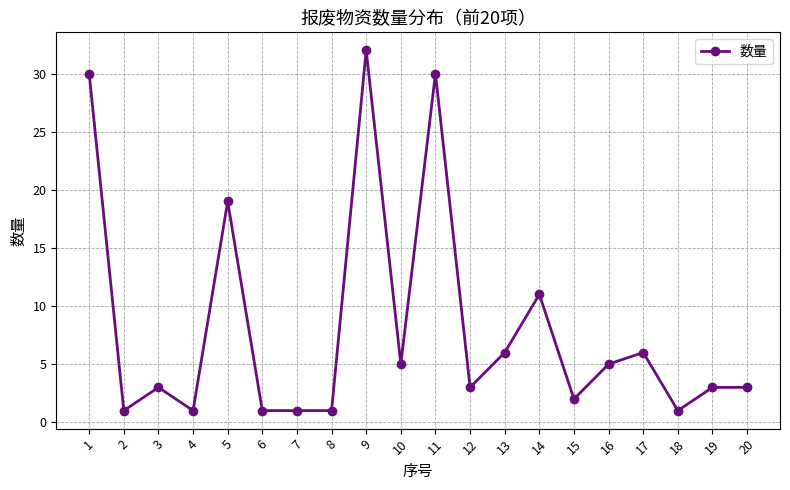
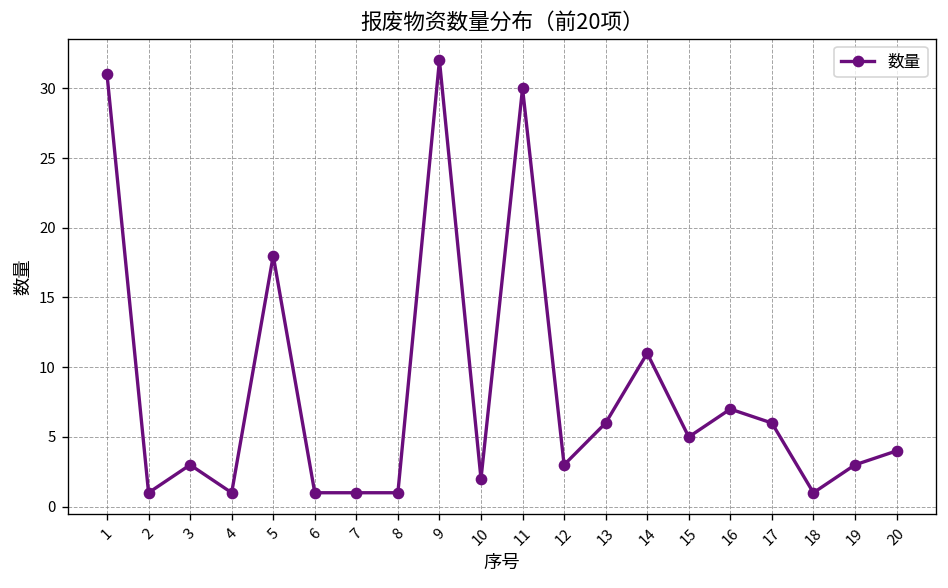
  {
-   "1": 30,
+   "1": 31,
    "2": 1,
    "3": 3,
    "4": 1,
-   "5": 19,
+   "5": 18,
    "6": 1,
    "7": 1,
    "8": 1,
    "9": 32,
-   "10": 5,
+   "10": 2,
    "11": 30,
    "12": 3,
    "13": 6,
    "14": 11,
-   "15": 2,
-   "16": 5,
+   "15": 5,
+   "16": 7,
    "17": 6,
    "18": 1,
    "19": 3,
-   "20": 3
+   "20": 4
  }
